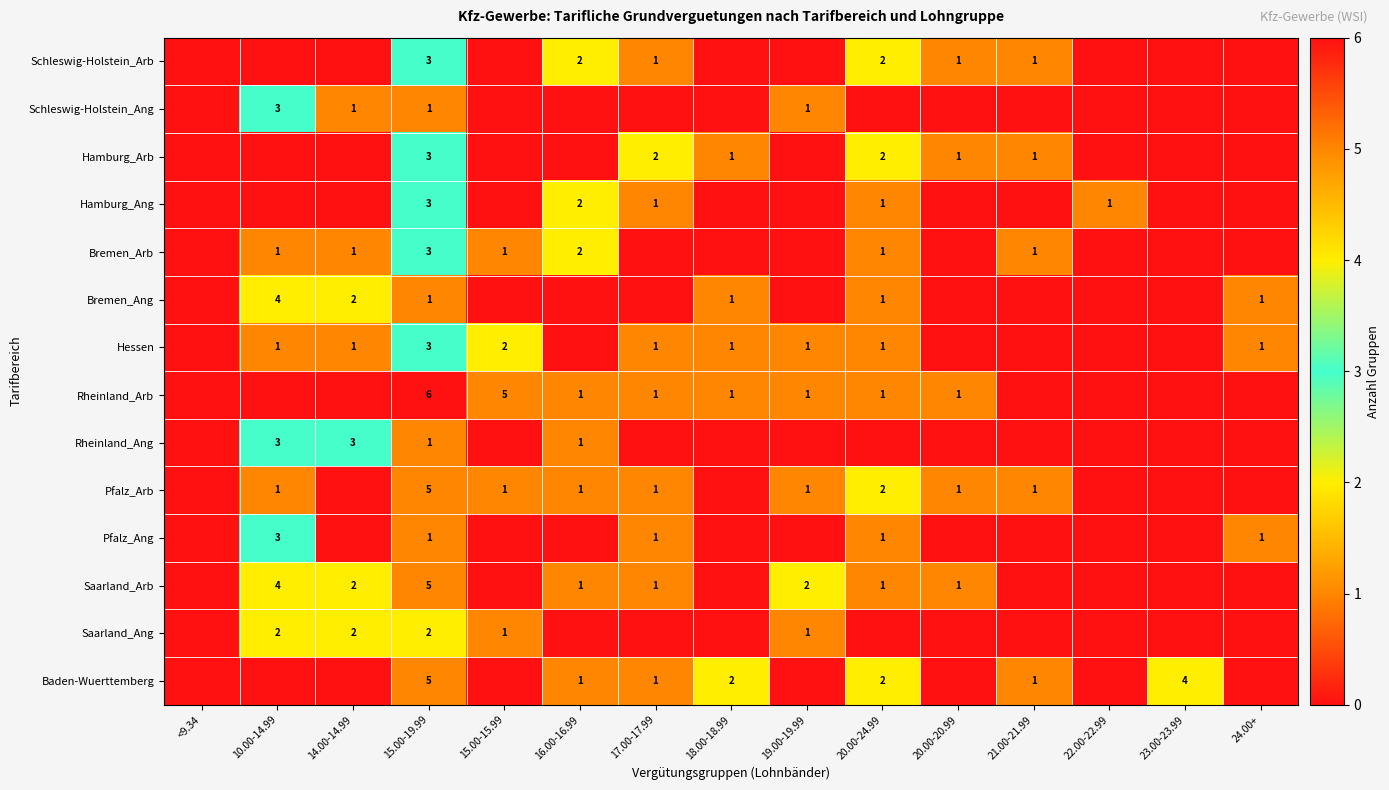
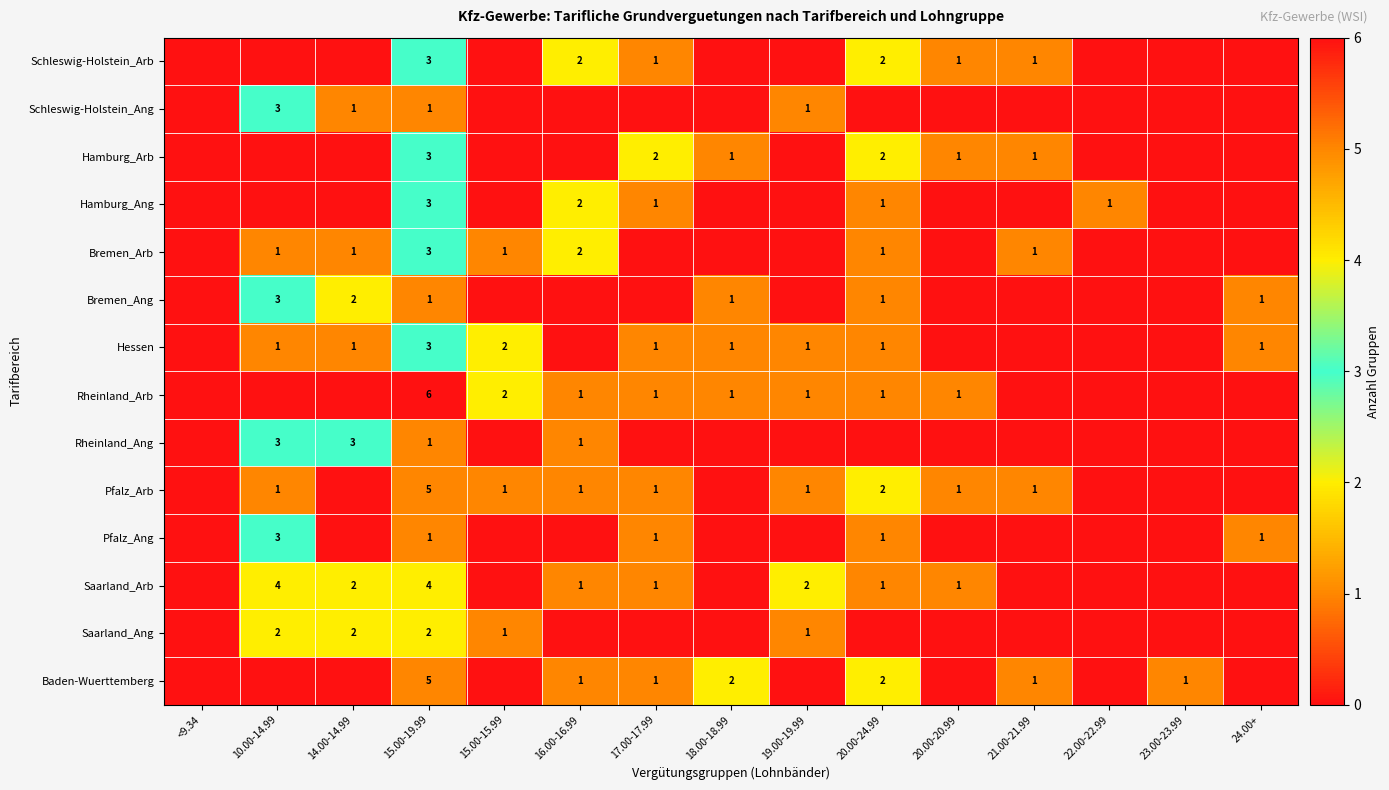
  {
    "Schleswig-Holstein_Arb": {
      "15.00-19.99": 3,
      "16.00-16.99": 2,
      "17.00-17.99": 1,
      "20.00-24.99": 2,
      "20.00-20.99": 1,
      "21.00-21.99": 1
    },
    "Schleswig-Holstein_Ang": {
      "10.00-14.99": 3,
      "14.00-14.99": 1,
      "15.00-19.99": 1,
      "19.00-19.99": 1
    },
    "Hamburg_Arb": {
      "15.00-19.99": 3,
      "17.00-17.99": 2,
      "18.00-18.99": 1,
      "20.00-24.99": 2,
      "20.00-20.99": 1,
      "21.00-21.99": 1
    },
    "Hamburg_Ang": {
      "15.00-19.99": 3,
      "16.00-16.99": 2,
      "17.00-17.99": 1,
      "20.00-24.99": 1,
      "22.00-22.99": 1
    },
    "Bremen_Arb": {
      "10.00-14.99": 1,
      "14.00-14.99": 1,
      "15.00-19.99": 3,
      "15.00-15.99": 1,
      "16.00-16.99": 2,
      "20.00-24.99": 1,
      "21.00-21.99": 1
    },
    "Bremen_Ang": {
-     "10.00-14.99": 4,
+     "10.00-14.99": 3,
      "14.00-14.99": 2,
      "15.00-19.99": 1,
      "18.00-18.99": 1,
      "20.00-24.99": 1,
      "24.00+": 1
    },
    "Hessen": {
      "10.00-14.99": 1,
      "14.00-14.99": 1,
      "15.00-19.99": 3,
      "15.00-15.99": 2,
      "17.00-17.99": 1,
      "18.00-18.99": 1,
      "19.00-19.99": 1,
      "20.00-24.99": 1,
      "24.00+": 1
    },
    "Rheinland_Arb": {
      "15.00-19.99": 6,
-     "15.00-15.99": 5,
+     "15.00-15.99": 2,
      "16.00-16.99": 1,
      "17.00-17.99": 1,
      "18.00-18.99": 1,
      "19.00-19.99": 1,
      "20.00-24.99": 1,
      "20.00-20.99": 1
    },
    "Rheinland_Ang": {
      "10.00-14.99": 3,
      "14.00-14.99": 3,
      "15.00-19.99": 1,
      "16.00-16.99": 1
    },
    "Pfalz_Arb": {
      "10.00-14.99": 1,
      "15.00-19.99": 5,
      "15.00-15.99": 1,
      "16.00-16.99": 1,
      "17.00-17.99": 1,
      "19.00-19.99": 1,
      "20.00-24.99": 2,
      "20.00-20.99": 1,
      "21.00-21.99": 1
    },
    "Pfalz_Ang": {
      "10.00-14.99": 3,
      "15.00-19.99": 1,
      "17.00-17.99": 1,
      "20.00-24.99": 1,
      "24.00+": 1
    },
    "Saarland_Arb": {
      "10.00-14.99": 4,
      "14.00-14.99": 2,
-     "15.00-19.99": 5,
+     "15.00-19.99": 4,
      "16.00-16.99": 1,
      "17.00-17.99": 1,
      "19.00-19.99": 2,
      "20.00-24.99": 1,
      "20.00-20.99": 1
    },
    "Saarland_Ang": {
      "10.00-14.99": 2,
      "14.00-14.99": 2,
      "15.00-19.99": 2,
      "15.00-15.99": 1,
      "19.00-19.99": 1
    },
    "Baden-Wuerttemberg": {
      "15.00-19.99": 5,
      "16.00-16.99": 1,
      "17.00-17.99": 1,
      "18.00-18.99": 2,
      "20.00-24.99": 2,
      "21.00-21.99": 1,
-     "23.00-23.99": 4
+     "23.00-23.99": 1
    }
  }
